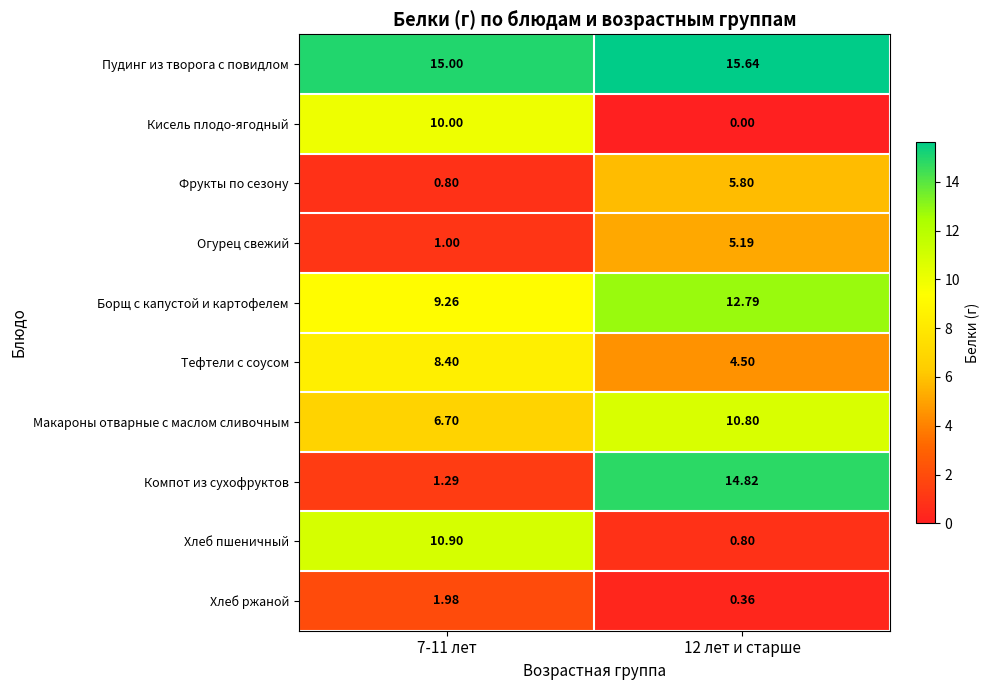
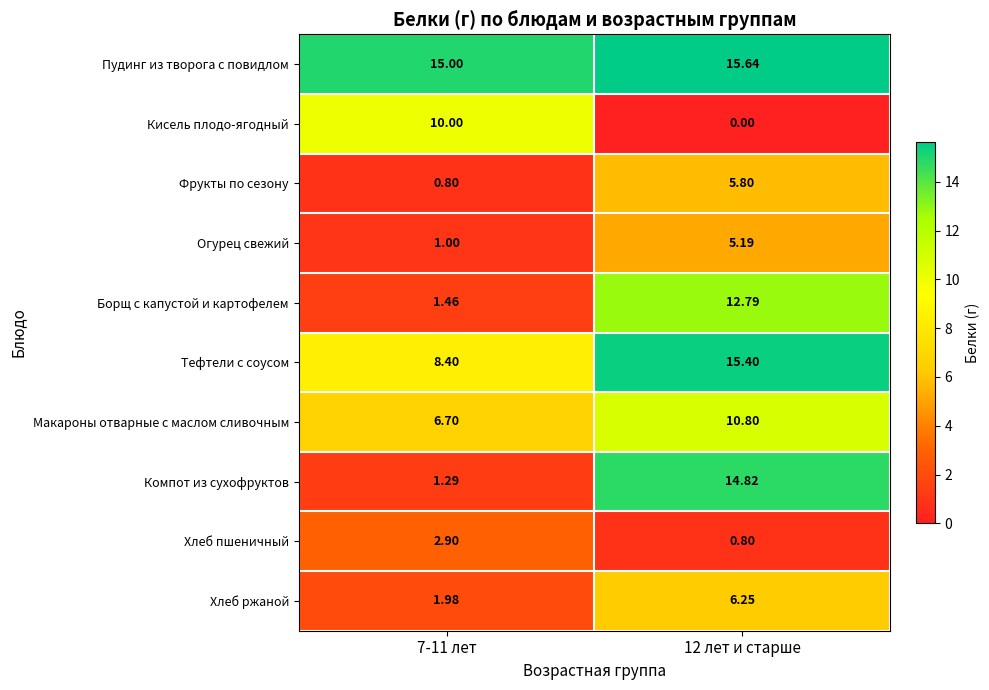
  {
    "Пудинг из творога с повидлом": {
      "7-11 лет": 15.00,
      "12 лет и старше": 15.64
    },
    "Кисель плодо-ягодный": {
      "7-11 лет": 10.00,
      "12 лет и старше": 0.00
    },
    "Фрукты по сезону": {
      "7-11 лет": 0.80,
      "12 лет и старше": 5.80
    },
    "Огурец свежий": {
      "7-11 лет": 1.00,
      "12 лет и старше": 5.19
    },
    "Борщ с капустой и картофелем": {
-     "7-11 лет": 9.26,
+     "7-11 лет": 1.46,
      "12 лет и старше": 12.79
    },
    "Тефтели с соусом": {
      "7-11 лет": 8.40,
-     "12 лет и старше": 4.50
+     "12 лет и старше": 15.40
    },
    "Макароны отварные с маслом сливочным": {
      "7-11 лет": 6.70,
      "12 лет и старше": 10.80
    },
    "Компот из сухофруктов": {
      "7-11 лет": 1.29,
      "12 лет и старше": 14.82
    },
    "Хлеб пшеничный": {
-     "7-11 лет": 10.90,
+     "7-11 лет": 2.90,
      "12 лет и старше": 0.80
    },
    "Хлеб ржаной": {
      "7-11 лет": 1.98,
-     "12 лет и старше": 0.36
+     "12 лет и старше": 6.25
    }
  }
